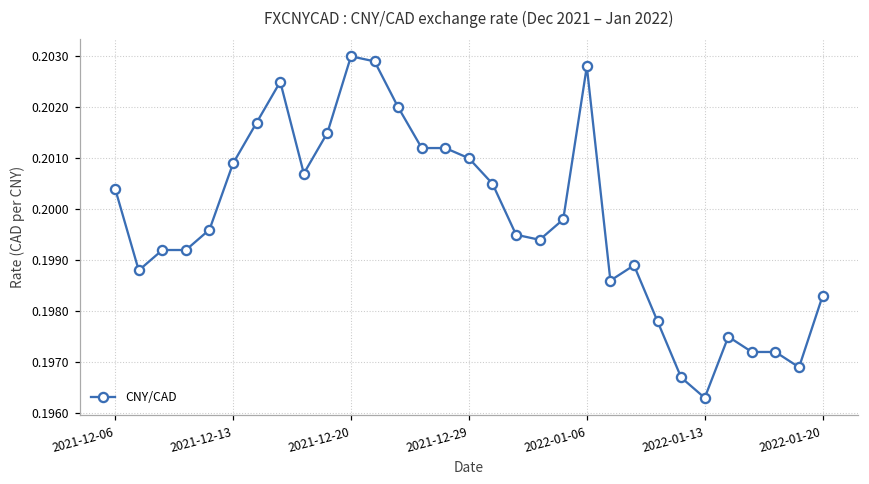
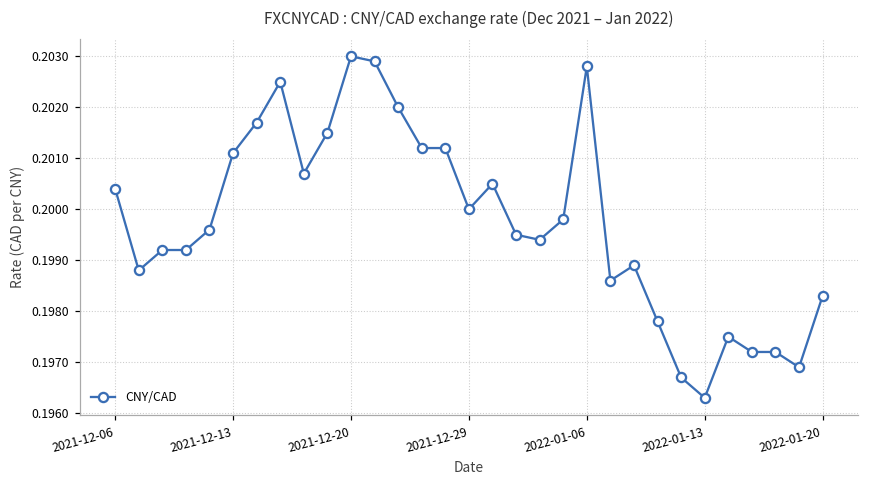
  {
    "2021-12-06": 0.2004,
-   "2021-12-13": 0.2009,
+   "2021-12-13": 0.2011,
    "2021-12-20": 0.2030,
-   "2021-12-29": 0.201,
+   "2021-12-29": 0.200,
    "2022-01-06": 0.2028,
    "2022-01-13": 0.1963,
    "2022-01-20": 0.1983
  }
